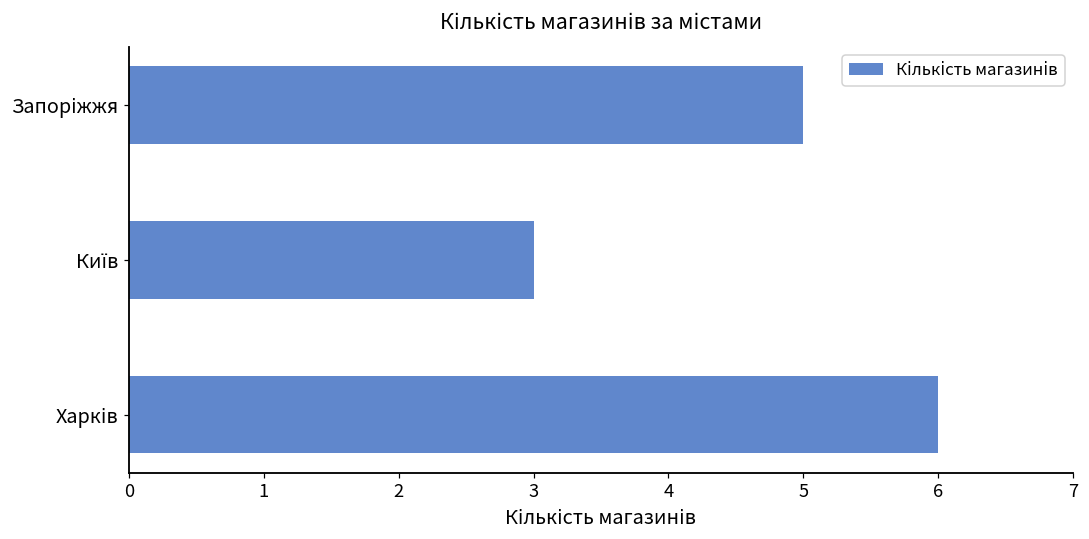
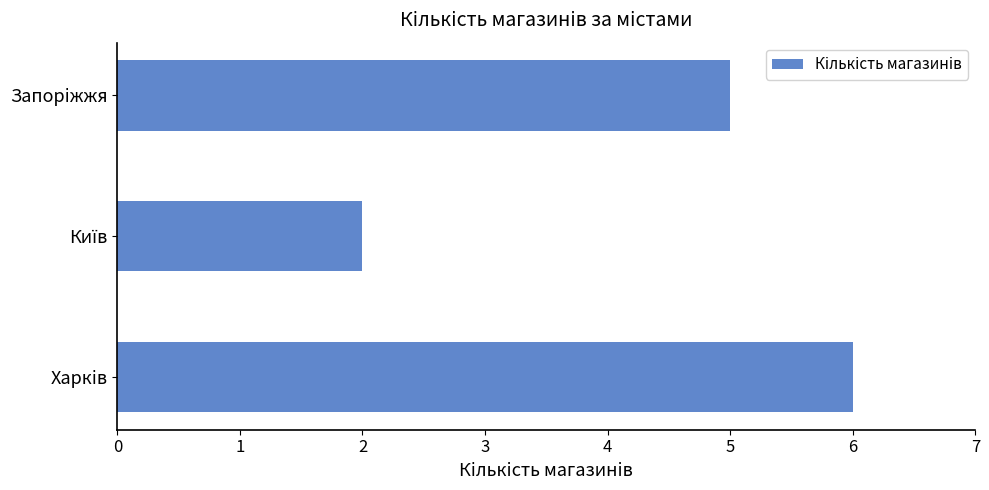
  {
    "Запоріжжя": 5,
-   "Київ": 3,
+   "Київ": 2,
    "Харків": 6
  }
